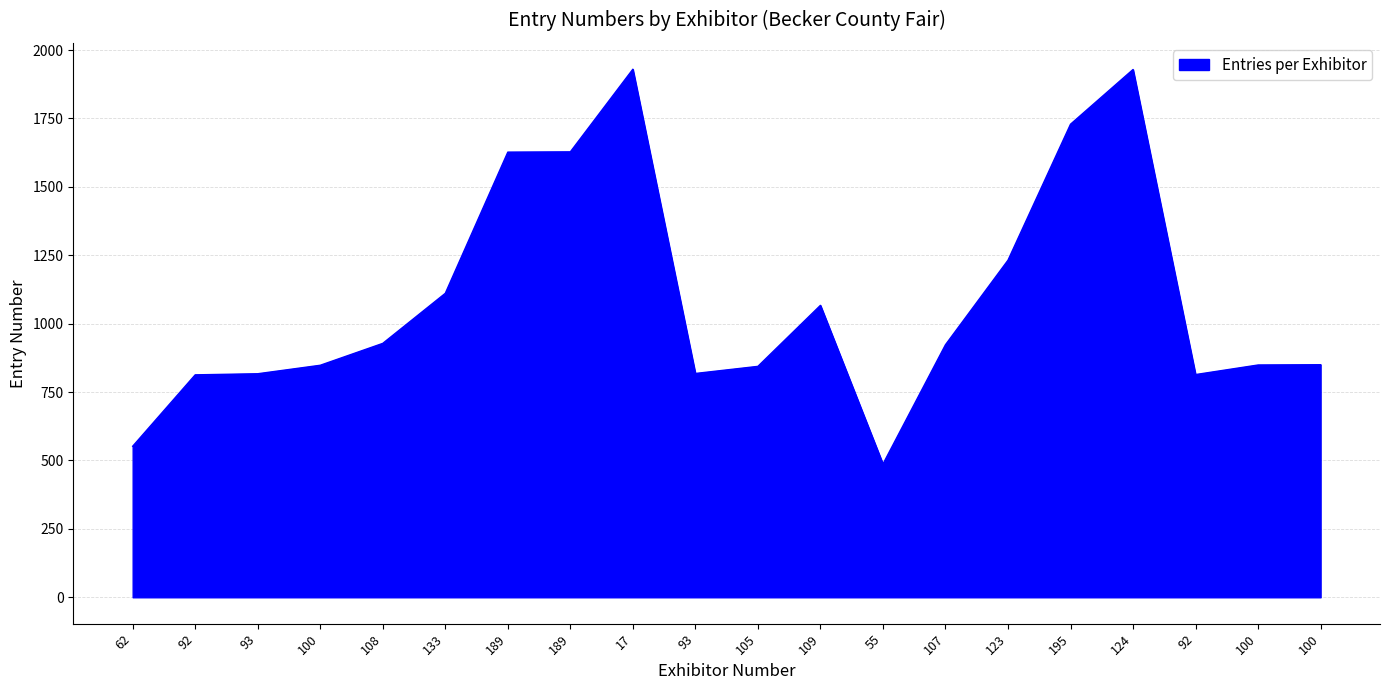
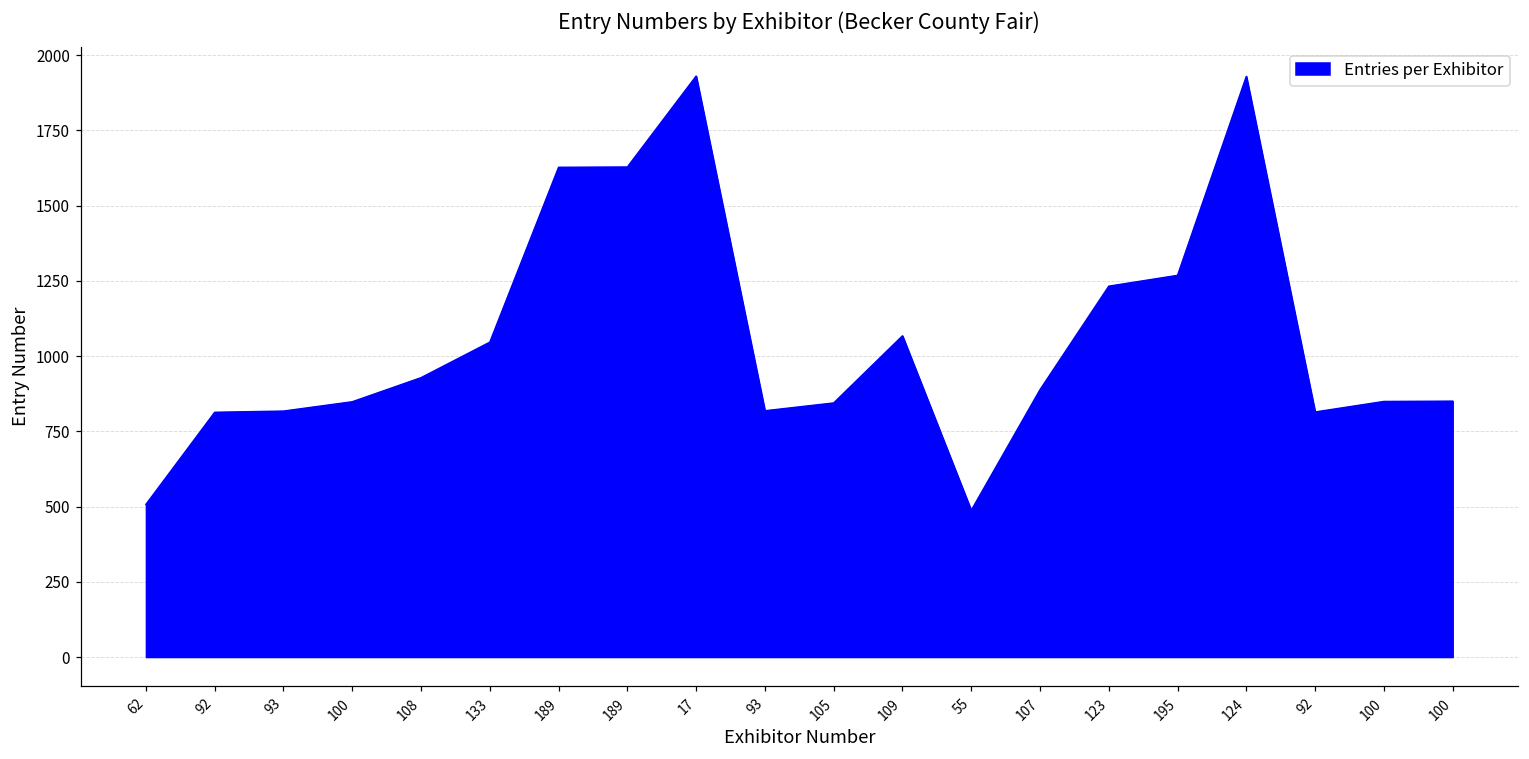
  {
-   "62": 550,
+   "62": 510,
    "108": 930,
-   "133": 1110,
+   "133": 1050,
    "17": 1930,
    "105": 840,
    "109": 1070,
    "55": 490,
-   "107": 920,
+   "107": 890,
    "123": 1230,
-   "195": 1730,
+   "195": 1270,
    "124": 1930
  }
